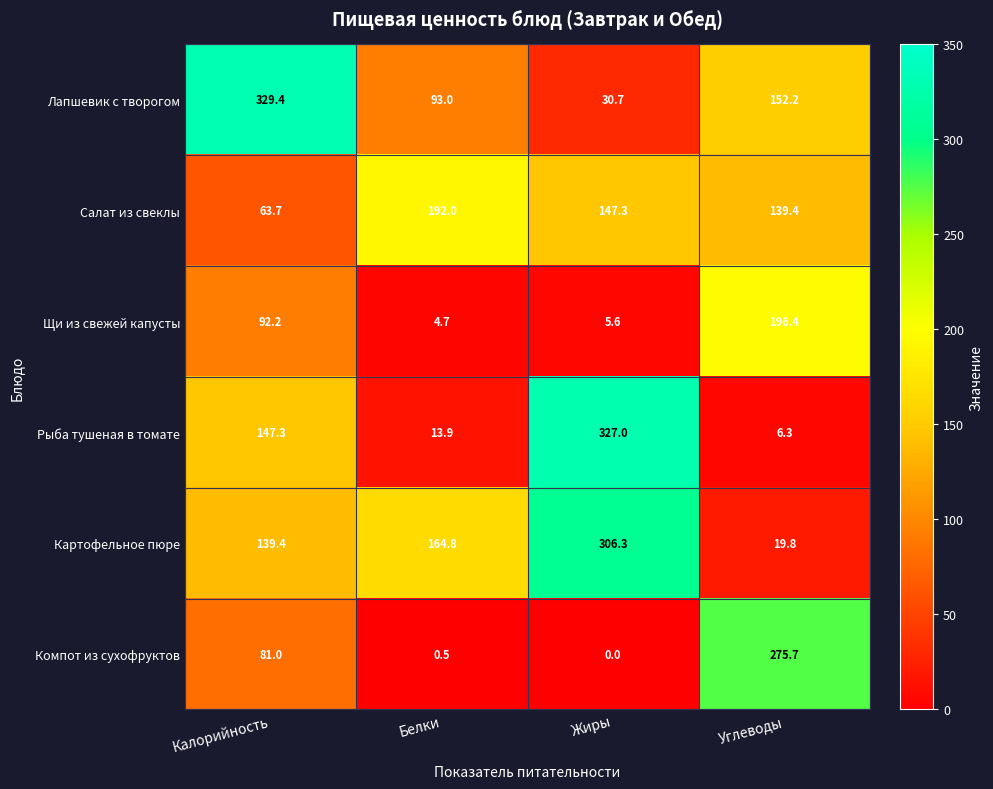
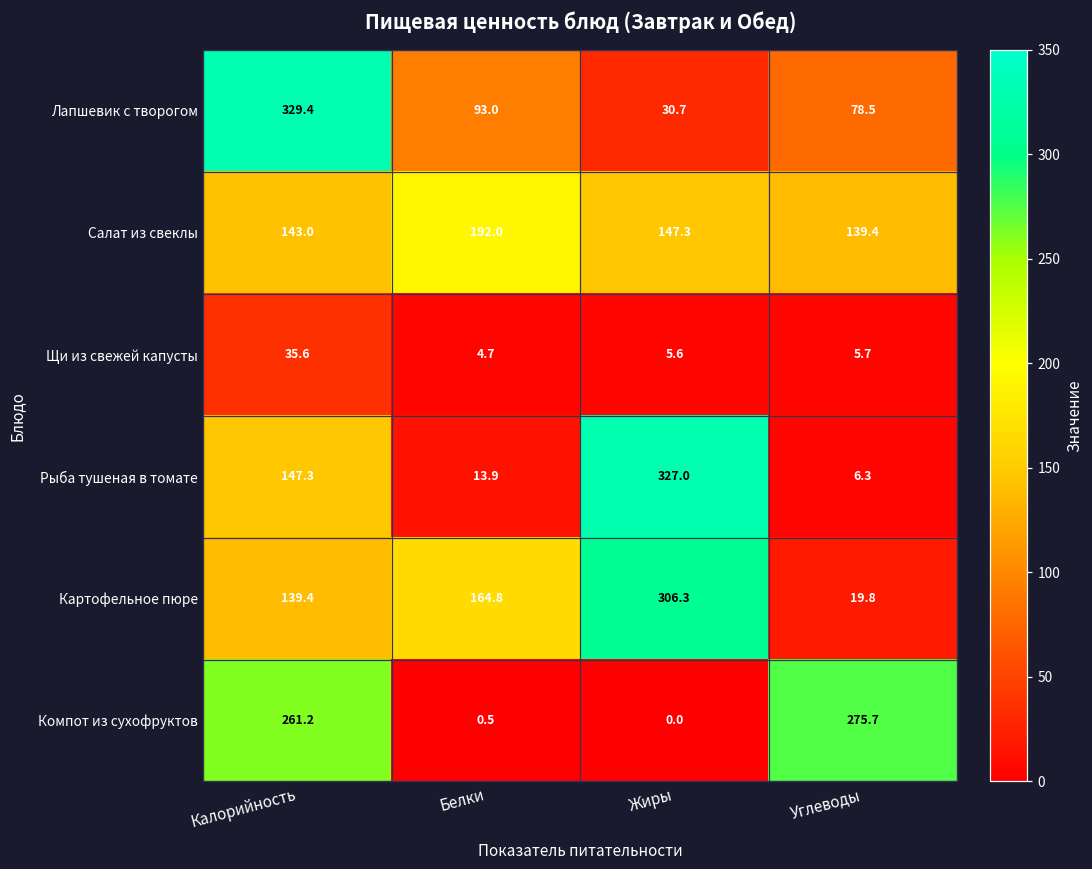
  {
    "Лапшевик с творогом": {
      "Калорийность": 329.4,
      "Белки": 93.0,
      "Жиры": 30.7,
-     "Углеводы": 152.2
+     "Углеводы": 78.5
    },
    "Салат из свеклы": {
-     "Калорийность": 63.7,
+     "Калорийность": 143.0,
      "Белки": 192.0,
      "Жиры": 147.3,
      "Углеводы": 139.4
    },
    "Щи из свежей капусты": {
-     "Калорийность": 92.2,
+     "Калорийность": 35.6,
      "Белки": 4.7,
      "Жиры": 5.6,
-     "Углеводы": 196.4
+     "Углеводы": 5.7
    },
    "Рыба тушеная в томате": {
      "Калорийность": 147.3,
      "Белки": 13.9,
      "Жиры": 327.0,
      "Углеводы": 6.3
    },
    "Картофельное пюре": {
      "Калорийность": 139.4,
      "Белки": 164.8,
      "Жиры": 306.3,
      "Углеводы": 19.8
    },
    "Компот из сухофруктов": {
-     "Калорийность": 81.0,
+     "Калорийность": 261.2,
      "Белки": 0.5,
      "Жиры": 0.0,
      "Углеводы": 275.7
    }
  }
